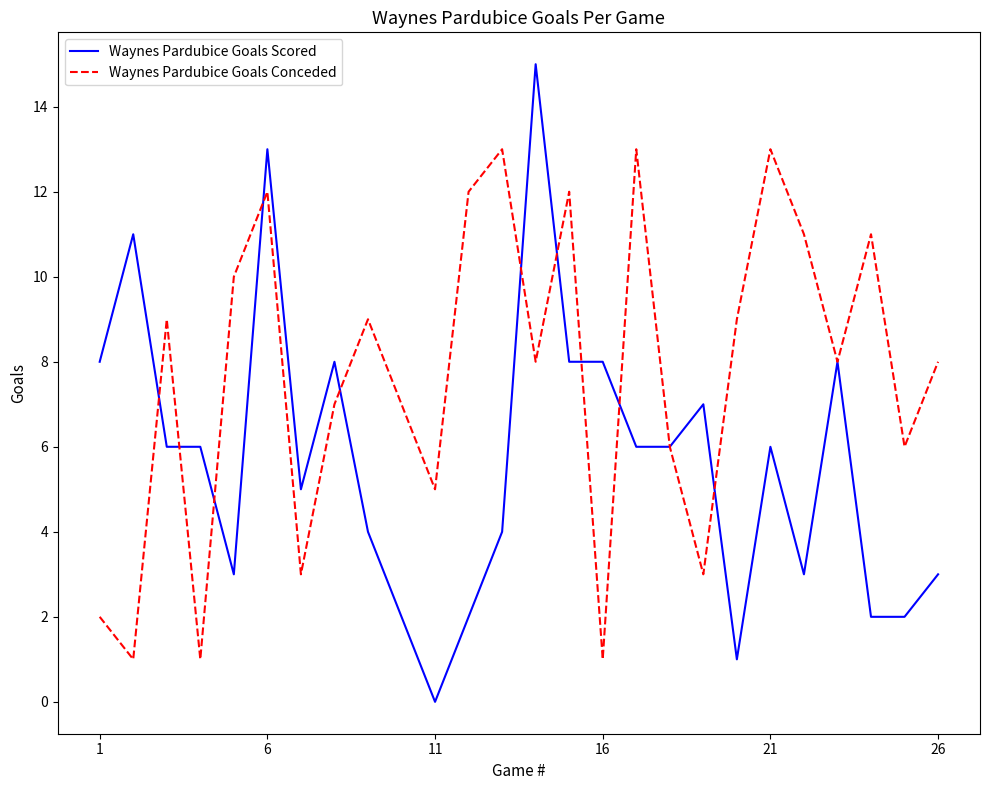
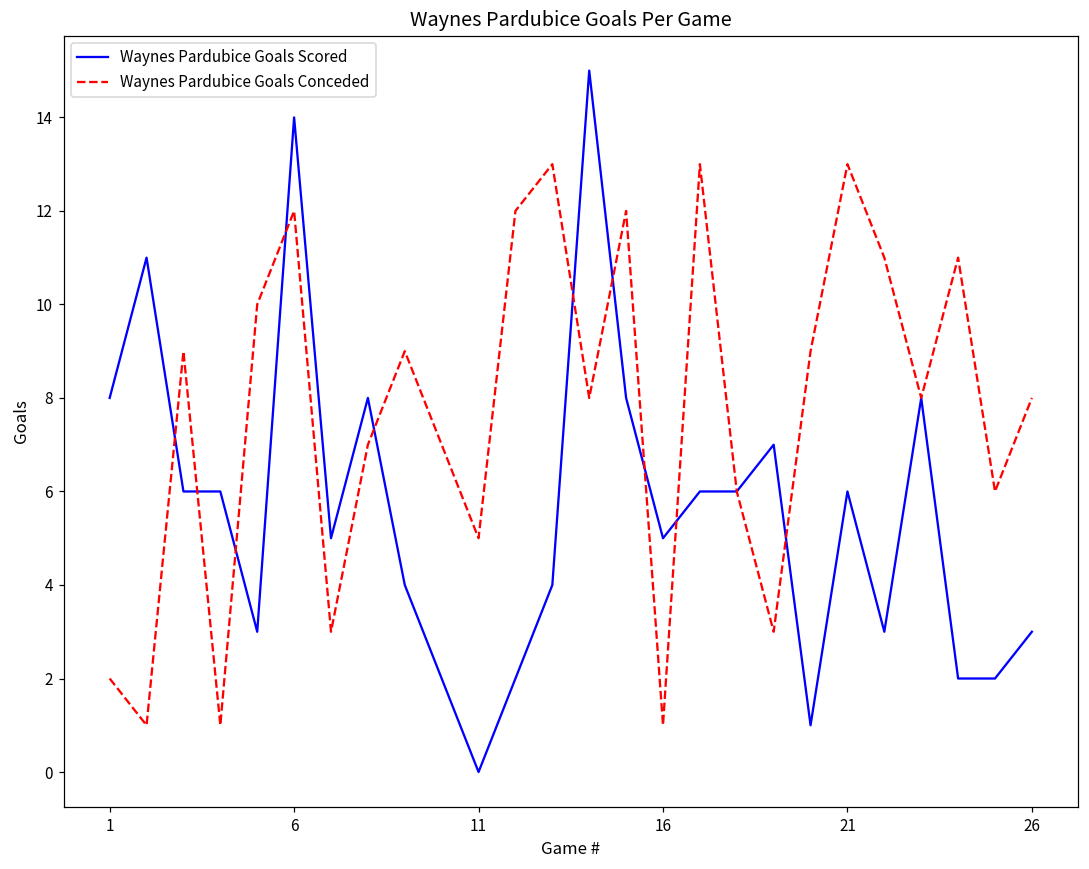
  {
    "Waynes Pardubice Goals Scored": {
      "1": 8,
-     "6": 13,
+     "6": 14,
      "11": 0,
-     "16": 8,
+     "16": 5,
      "21": 6,
      "26": 3
    },
    "Waynes Pardubice Goals Conceded": {
      "1": 2,
      "6": 12,
      "11": 5,
      "16": 1,
      "21": 13,
      "26": 8
    }
  }
